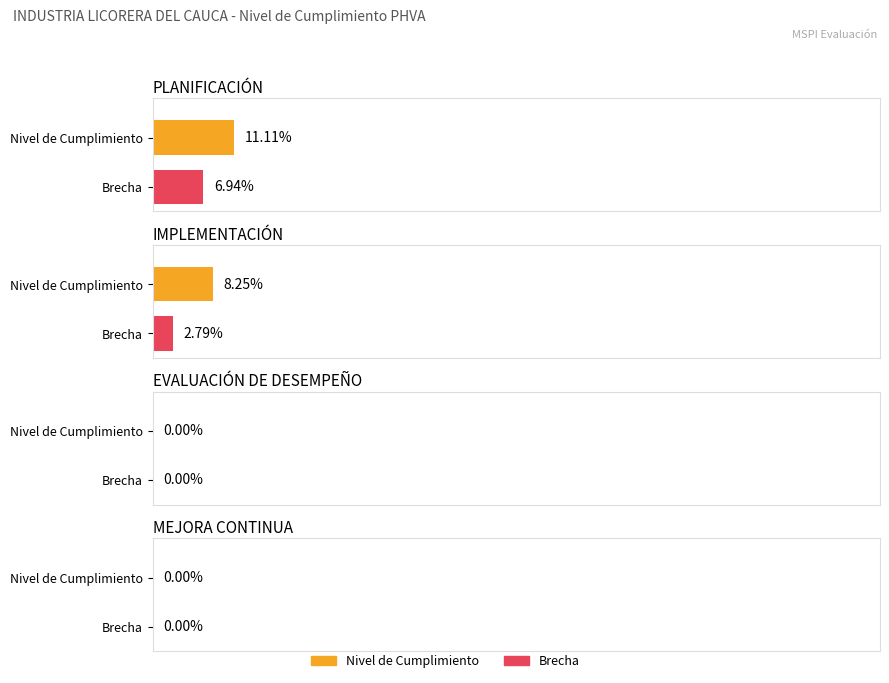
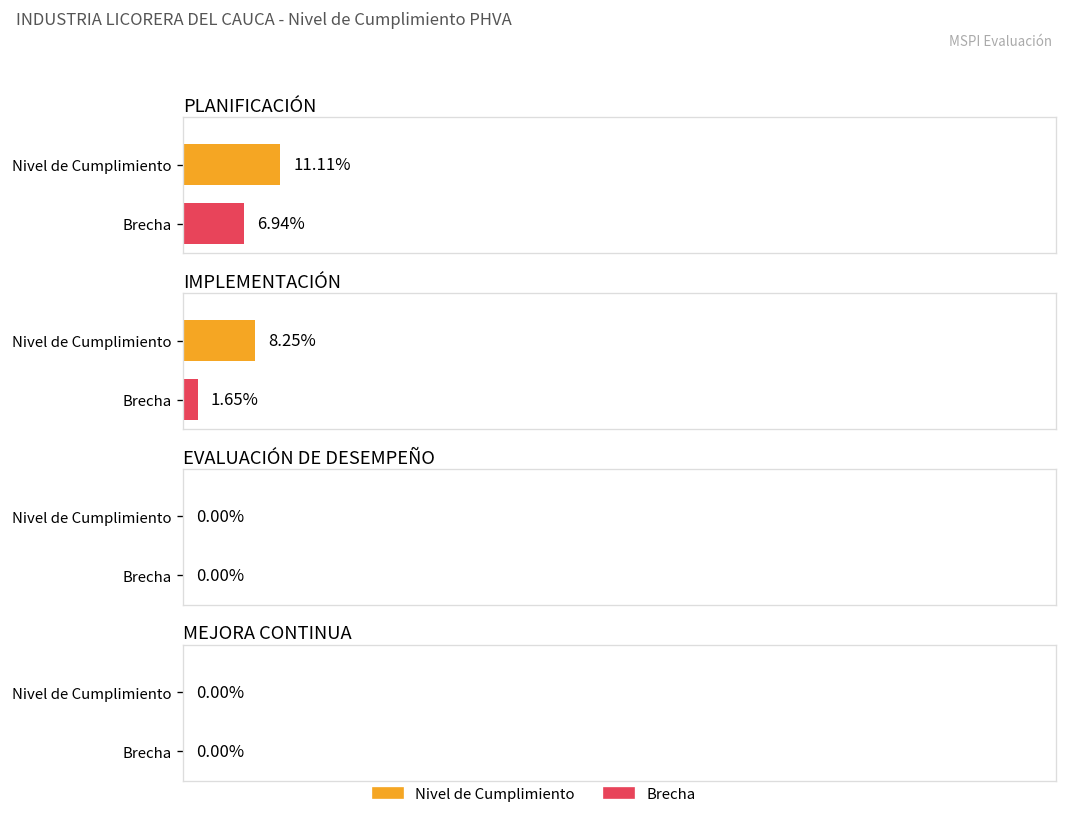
  {
    "PLANIFICACIÓN": {
      "Nivel de Cumplimiento": "11.11%",
      "Brecha": "6.94%"
    },
    "IMPLEMENTACIÓN": {
      "Nivel de Cumplimiento": "8.25%",
-     "Brecha": "2.79%"
+     "Brecha": "1.65%"
    },
    "EVALUACIÓN DE DESEMPEÑO": {
      "Nivel de Cumplimiento": "0.00%",
      "Brecha": "0.00%"
    },
    "MEJORA CONTINUA": {
      "Nivel de Cumplimiento": "0.00%",
      "Brecha": "0.00%"
    }
  }
